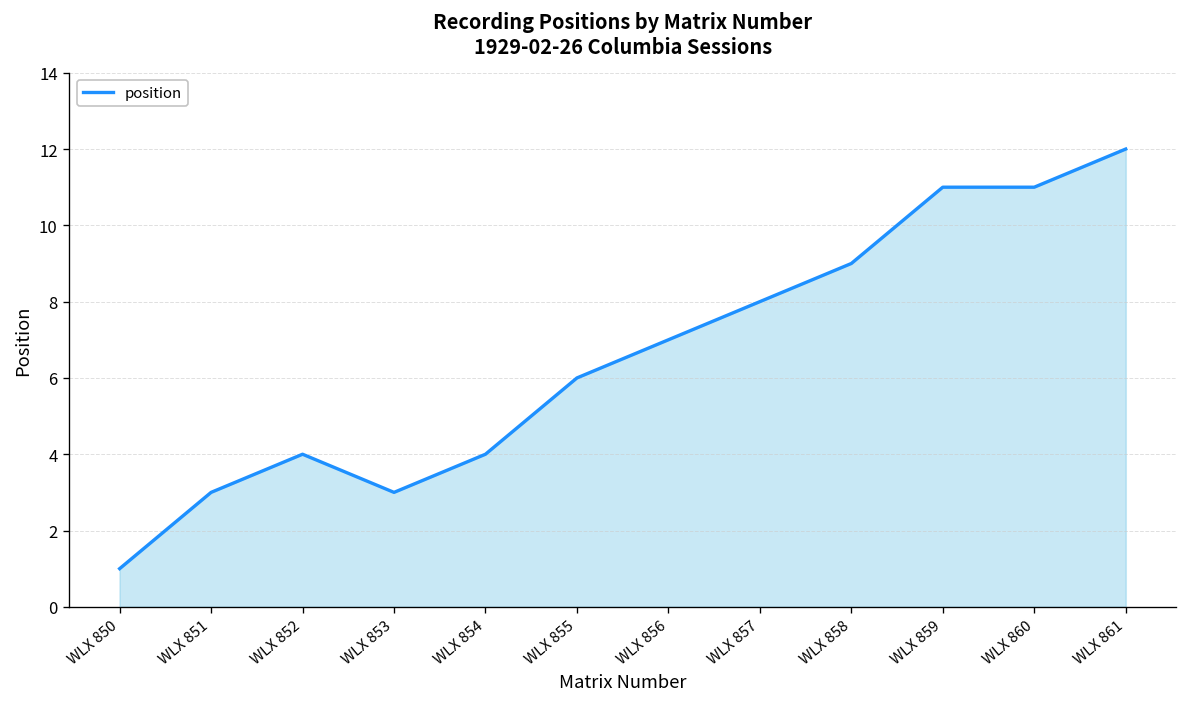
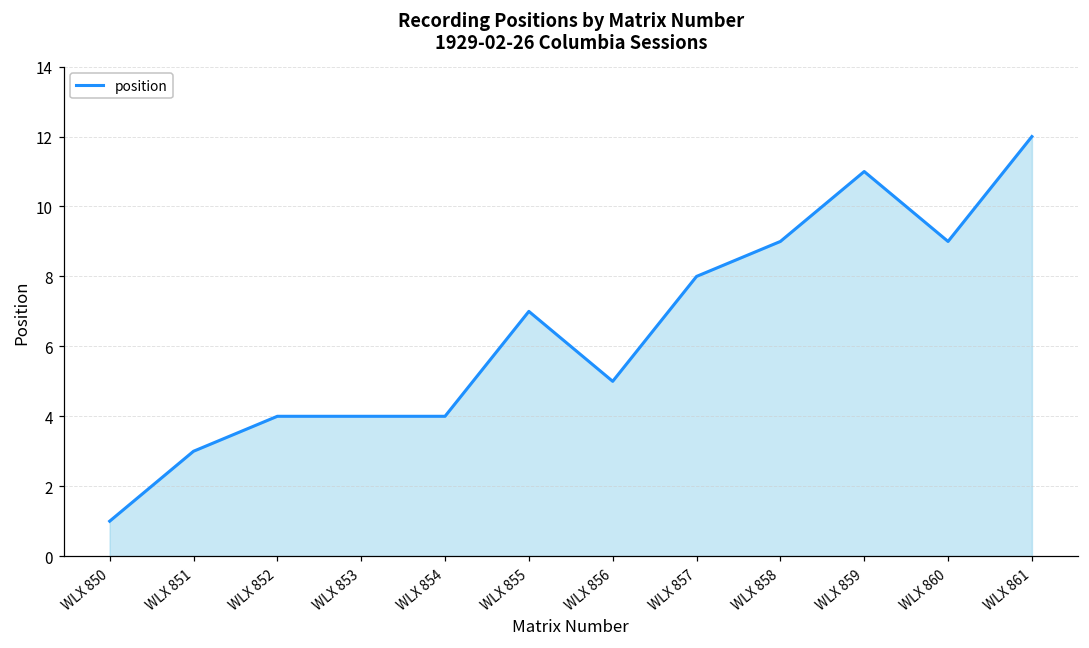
  {
    "WLX 850": 1,
    "WLX 851": 3,
    "WLX 852": 4,
-   "WLX 853": 3,
+   "WLX 853": 4,
    "WLX 854": 4,
-   "WLX 855": 6,
-   "WLX 856": 7,
+   "WLX 855": 7,
+   "WLX 856": 5,
    "WLX 857": 8,
    "WLX 858": 9,
    "WLX 859": 11,
-   "WLX 860": 11,
+   "WLX 860": 9,
    "WLX 861": 12
  }
